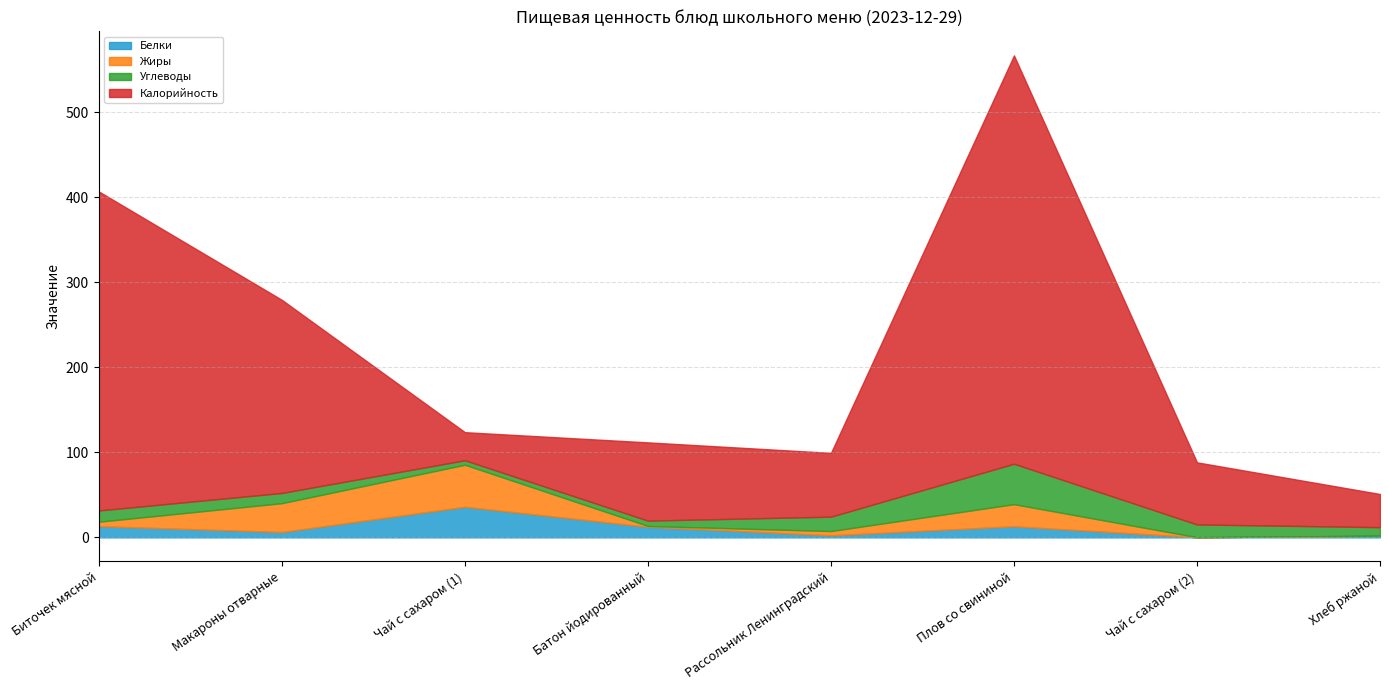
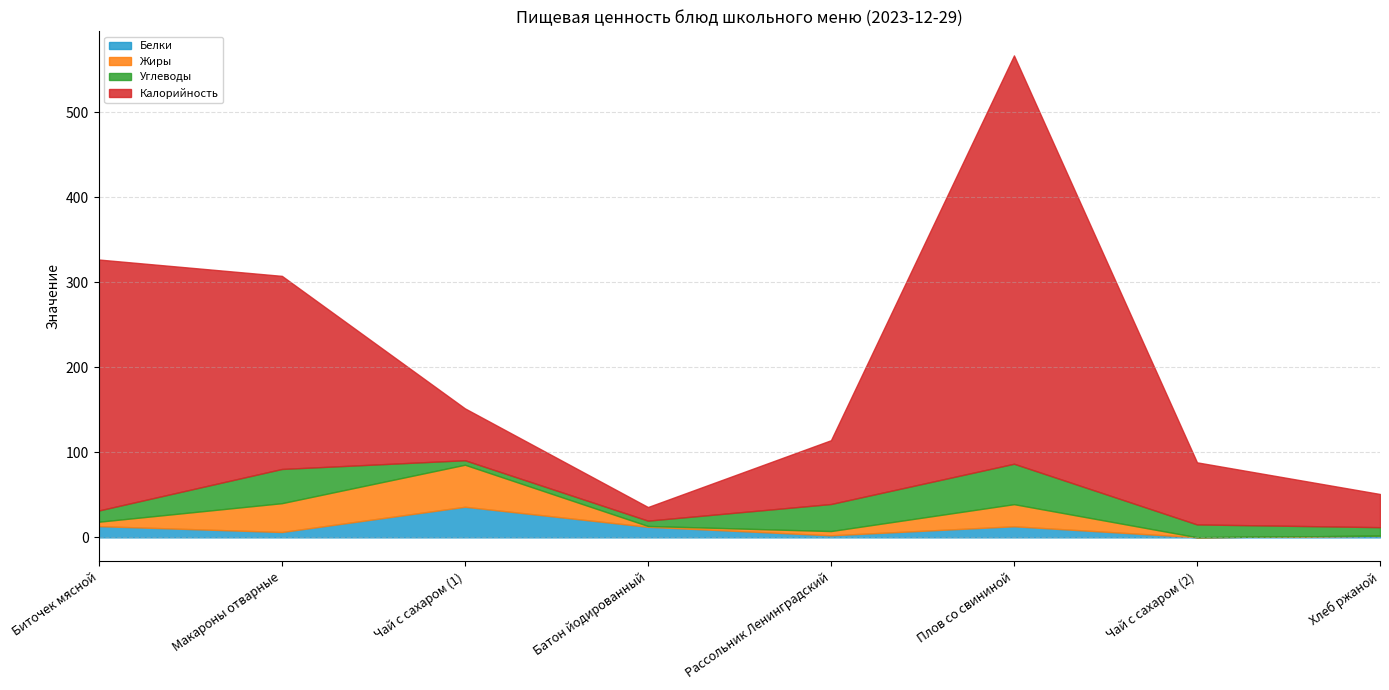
  {
    "Белки": {
      "Биточек мясной": 10,
      "Макароны отварные": 10,
      "Чай с сахаром (1)": 40,
      "Плов со свининой": 10
    },
    "Жиры": {
      "Биточек мясной": 10,
      "Макароны отварные": 30,
      "Чай с сахаром (1)": 50,
      "Рассольник Ленинградский": 10,
      "Плов со свининой": 30
    },
    "Углеводы": {
      "Биточек мясной": 10,
-     "Макароны отварные": 10,
+     "Макароны отварные": 40,
      "Чай с сахаром (1)": 10,
      "Батон йодированный": 10,
-     "Рассольник Ленинградский": 20,
+     "Рассольник Ленинградский": 30,
      "Плов со свининой": 50,
      "Чай с сахаром (2)": 20,
      "Хлеб ржаной": 10
    },
    "Калорийность": {
-     "Биточек мясной": 380,
+     "Биточек мясной": 300,
      "Макароны отварные": 230,
-     "Чай с сахаром (1)": 30,
-     "Батон йодированный": 90,
+     "Чай с сахаром (1)": 60,
+     "Батон йодированный": 20,
      "Рассольник Ленинградский": 80,
      "Плов со свининой": 480,
      "Чай с сахаром (2)": 70,
      "Хлеб ржаной": 40
    }
  }
